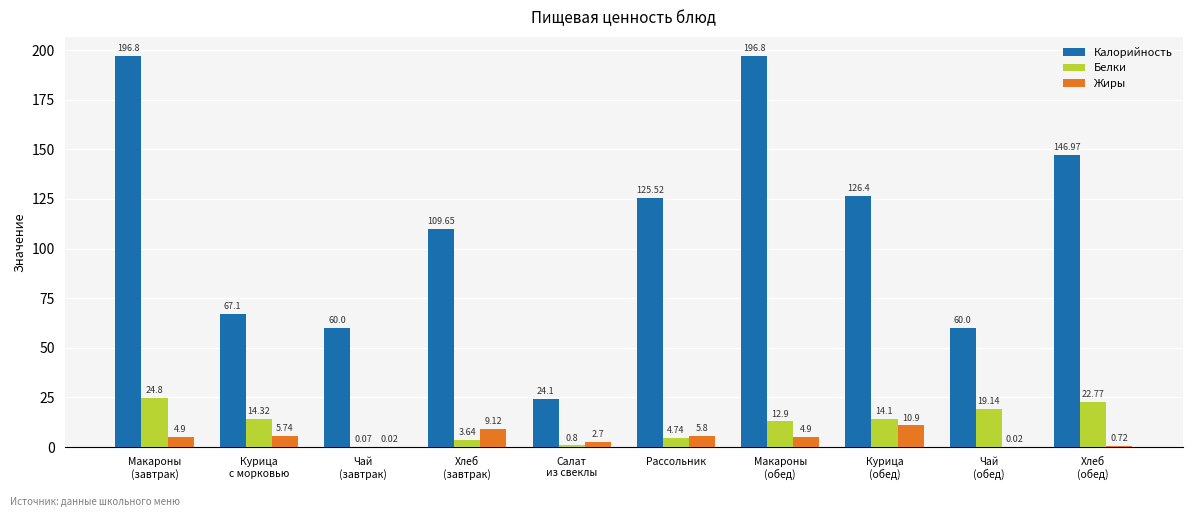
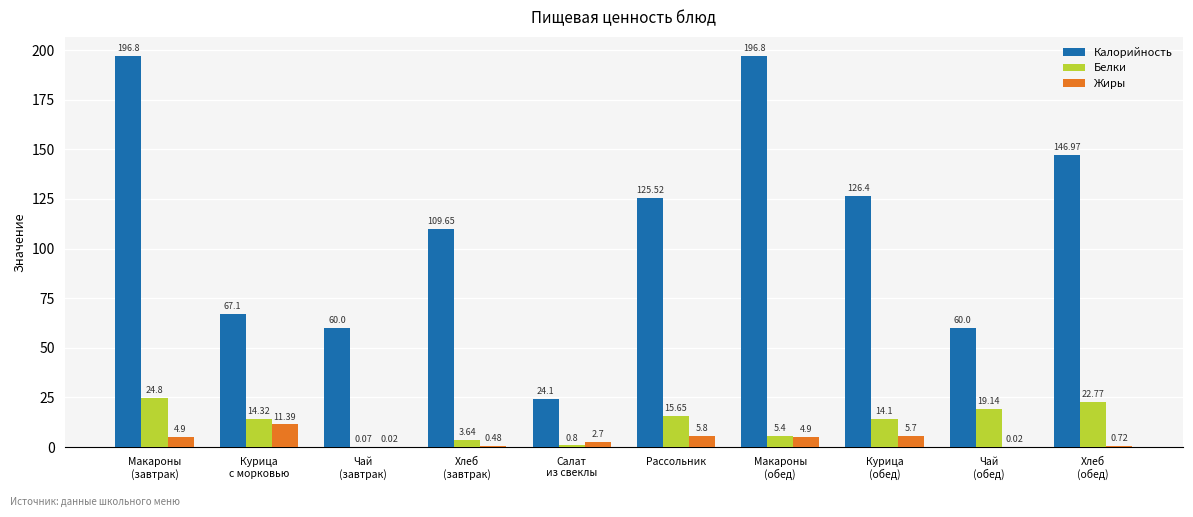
  {
    "Калорийность": {
      "Макароны (завтрак)": 196.8,
      "Курица с морковью": 67.1,
      "Чай (завтрак)": 60.0,
      "Хлеб (завтрак)": 109.65,
      "Салат из свеклы": 24.1,
      "Рассольник": 125.52,
      "Макароны (обед)": 196.8,
      "Курица (обед)": 126.4,
      "Чай (обед)": 60.0,
      "Хлеб (обед)": 146.97
    },
    "Белки": {
      "Макароны (завтрак)": 24.8,
      "Курица с морковью": 14.32,
      "Чай (завтрак)": 0.07,
      "Хлеб (завтрак)": 3.64,
      "Салат из свеклы": 0.8,
-     "Рассольник": 4.74,
-     "Макароны (обед)": 12.9,
+     "Рассольник": 15.65,
+     "Макароны (обед)": 5.4,
      "Курица (обед)": 14.1,
      "Чай (обед)": 19.14,
      "Хлеб (обед)": 22.77
    },
    "Жиры": {
      "Макароны (завтрак)": 4.9,
-     "Курица с морковью": 5.74,
+     "Курица с морковью": 11.39,
      "Чай (завтрак)": 0.02,
-     "Хлеб (завтрак)": 9.12,
+     "Хлеб (завтрак)": 0.48,
      "Салат из свеклы": 2.7,
      "Рассольник": 5.8,
      "Макароны (обед)": 4.9,
-     "Курица (обед)": 10.9,
+     "Курица (обед)": 5.7,
      "Чай (обед)": 0.02,
      "Хлеб (обед)": 0.72
    }
  }
